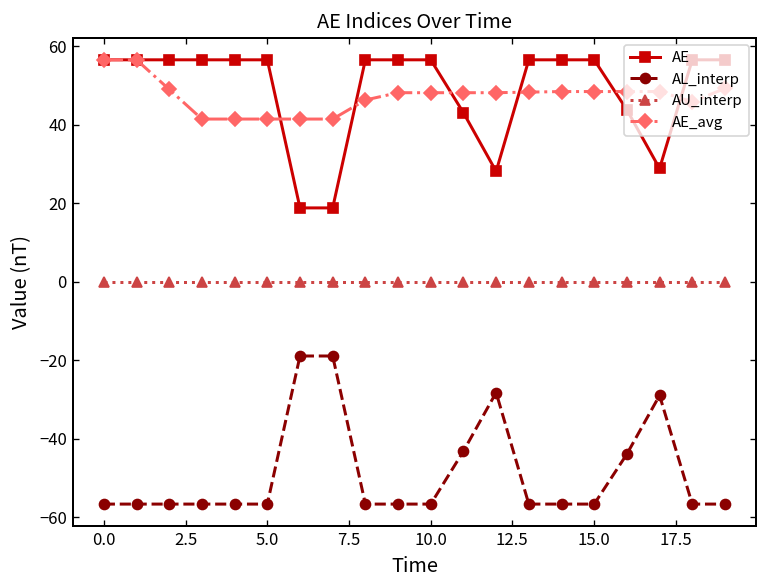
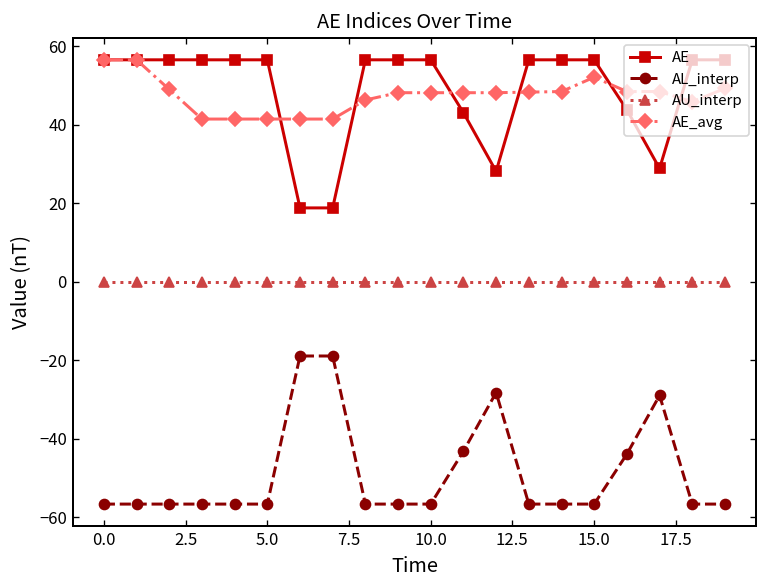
  {
    "AE": {
      "5.0": 57,
      "10.0": 57,
      "15.0": 57
    },
    "AL_interp": {
      "0.0": -57,
      "5.0": -57,
      "10.0": -57,
      "15.0": -57
    },
    "AU_interp": {
      "0.0": 0,
      "5.0": 0,
      "10.0": 0,
      "15.0": 0
    },
    "AE_avg": {
      "5.0": 42,
      "10.0": 48,
-     "15.0": 49
+     "15.0": 52
    }
  }
